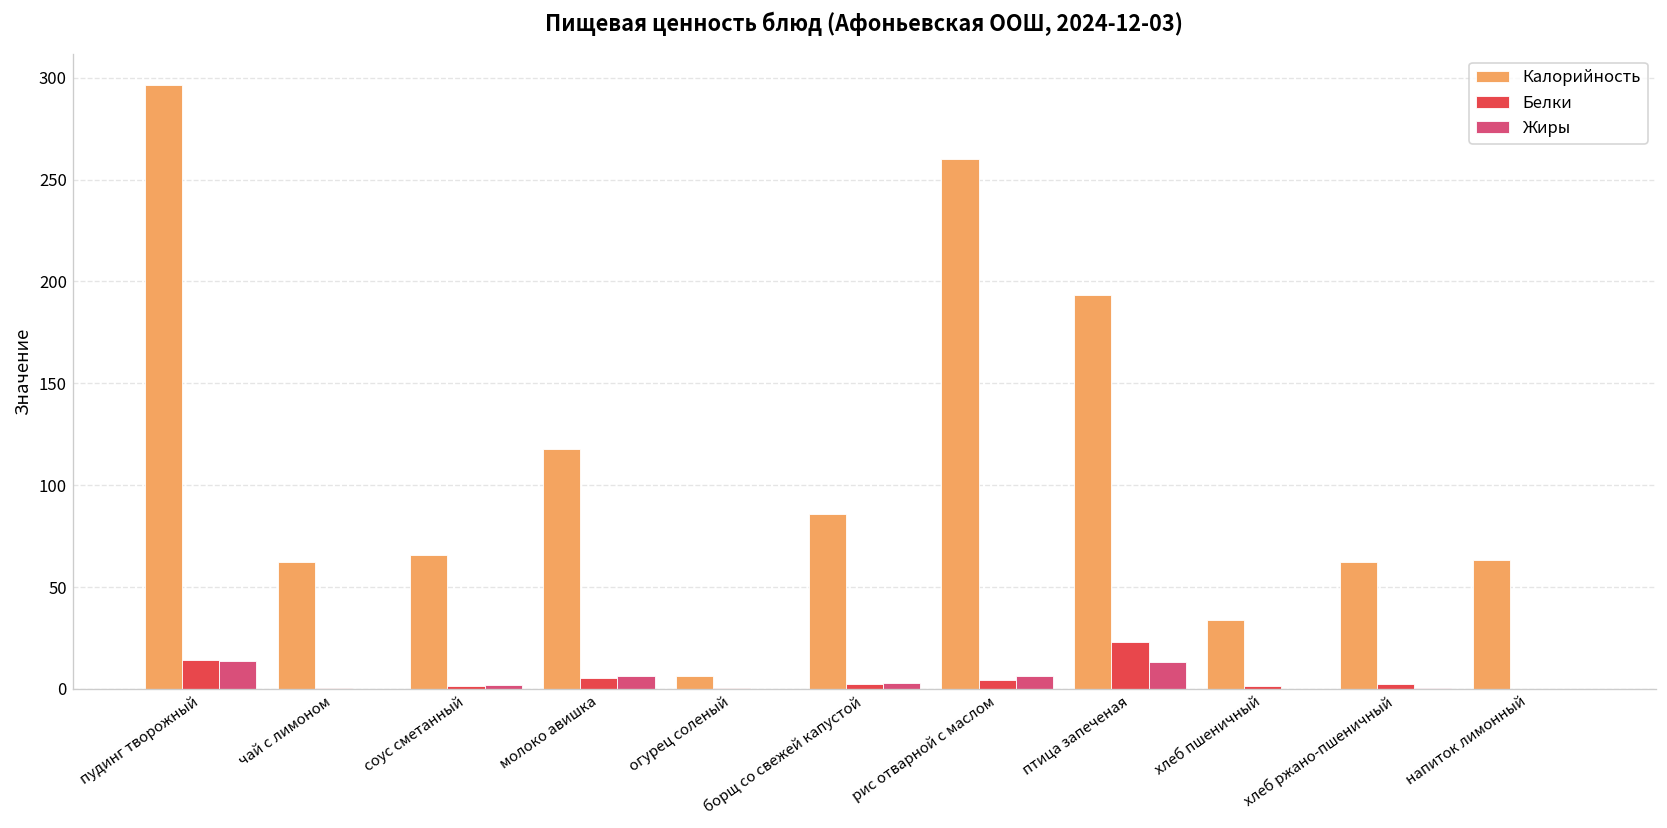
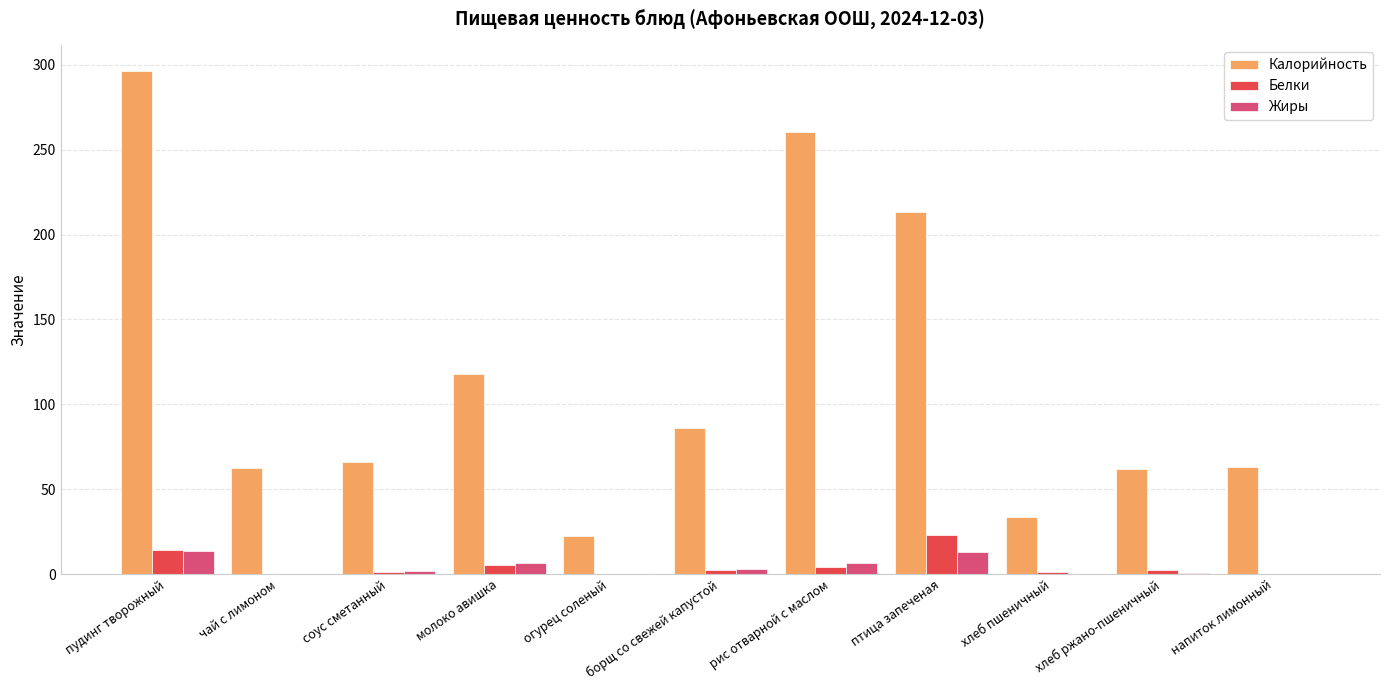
  {
    "Калорийность": {
      "пудинг творожный": 297,
      "чай с лимоном": 62,
      "соус сметанный": 66,
      "молоко авишка": 118,
-     "огурец соленый": 6,
+     "огурец соленый": 22,
      "борщ со свежей капустой": 86,
      "рис отварной с маслом": 260,
-     "птица запеченая": 193,
+     "птица запеченая": 213,
      "хлеб пшеничный": 34,
      "хлеб ржано-пшеничный": 62,
      "напиток лимонный": 63
    }
  }
